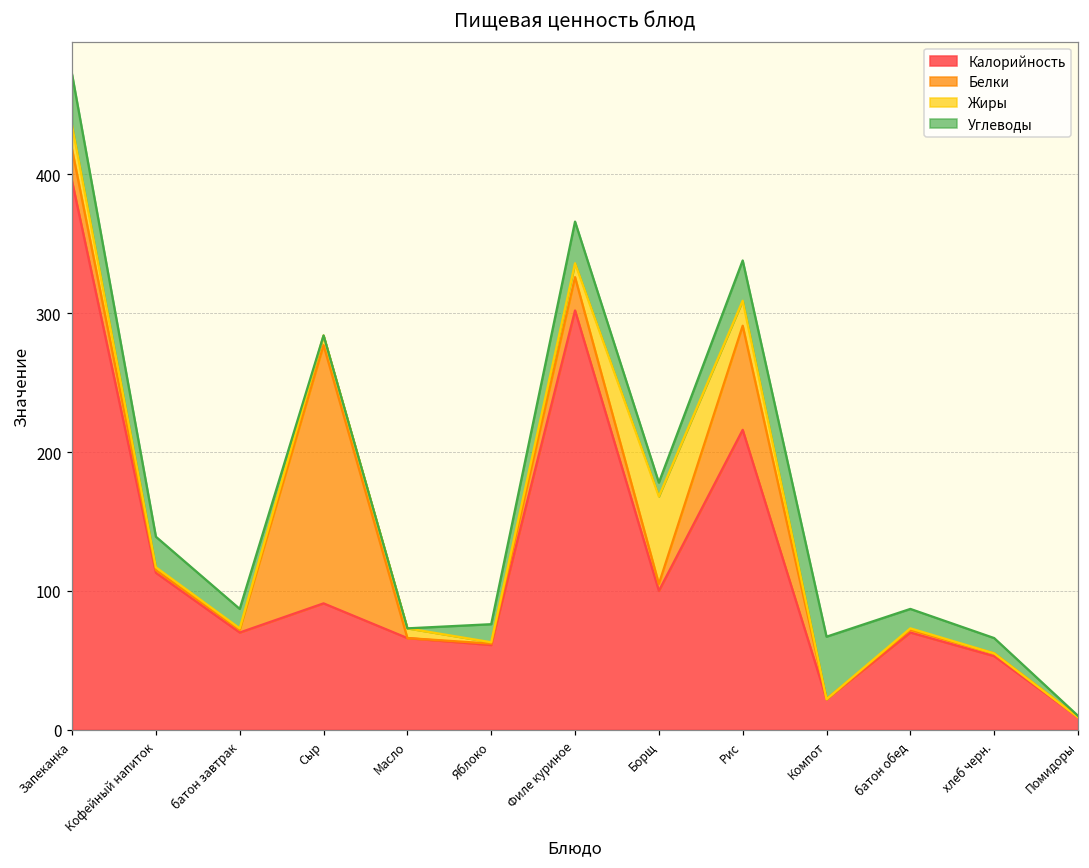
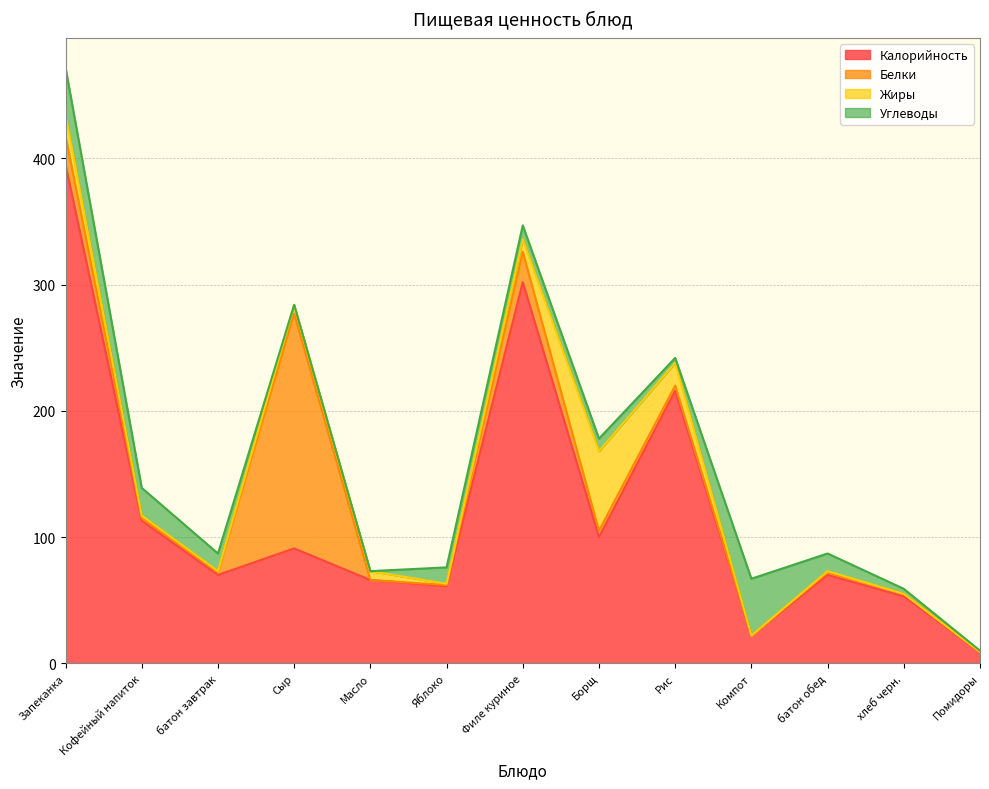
  {
    "Калорийность": {
      "Запеканка": 395,
      "Кофейный напиток": 113,
      "Сыр": 91,
      "Филе куриное": 302,
      "Борщ": 100,
      "Рис": 216
    },
    "Белки": {
      "Запеканка": 23,
      "Сыр": 186,
      "Филе куриное": 24,
      "Борщ": 5,
-     "Рис": 75
+     "Рис": 4
    },
    "Жиры": {
      "Запеканка": 17,
      "Филе куриное": 10,
      "Борщ": 63,
      "Рис": 18
    },
    "Углеводы": {
      "Запеканка": 37,
      "Кофейный напиток": 22,
      "батон завтрак": 14,
      "Яблоко": 13,
-     "Филе куриное": 30,
+     "Филе куриное": 11,
      "Борщ": 10,
-     "Рис": 29,
+     "Рис": 4,
      "Компот": 45,
      "батон обед": 14,
-     "хлеб черн.": 11
+     "хлеб черн.": 4
    }
  }
